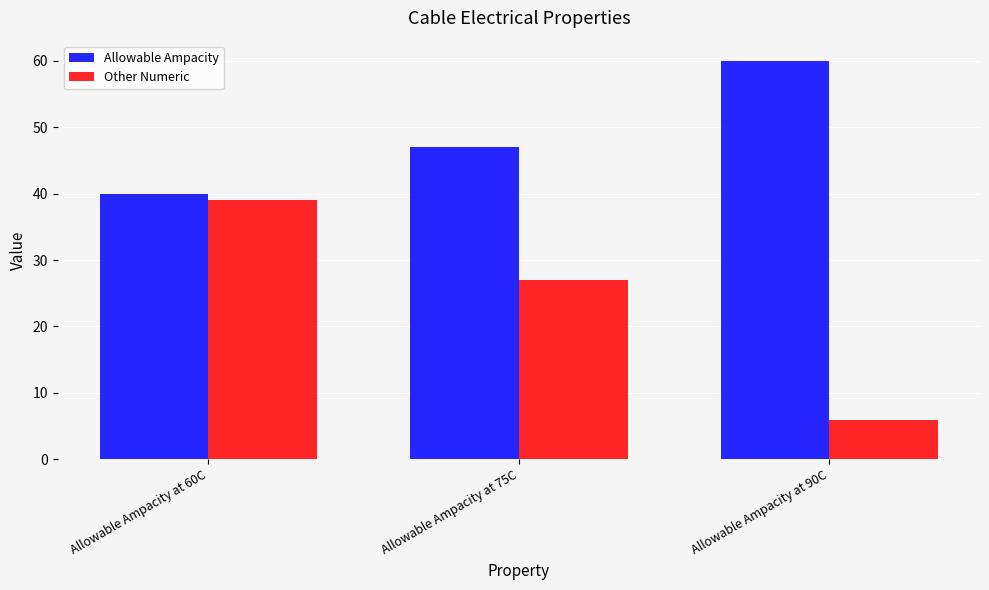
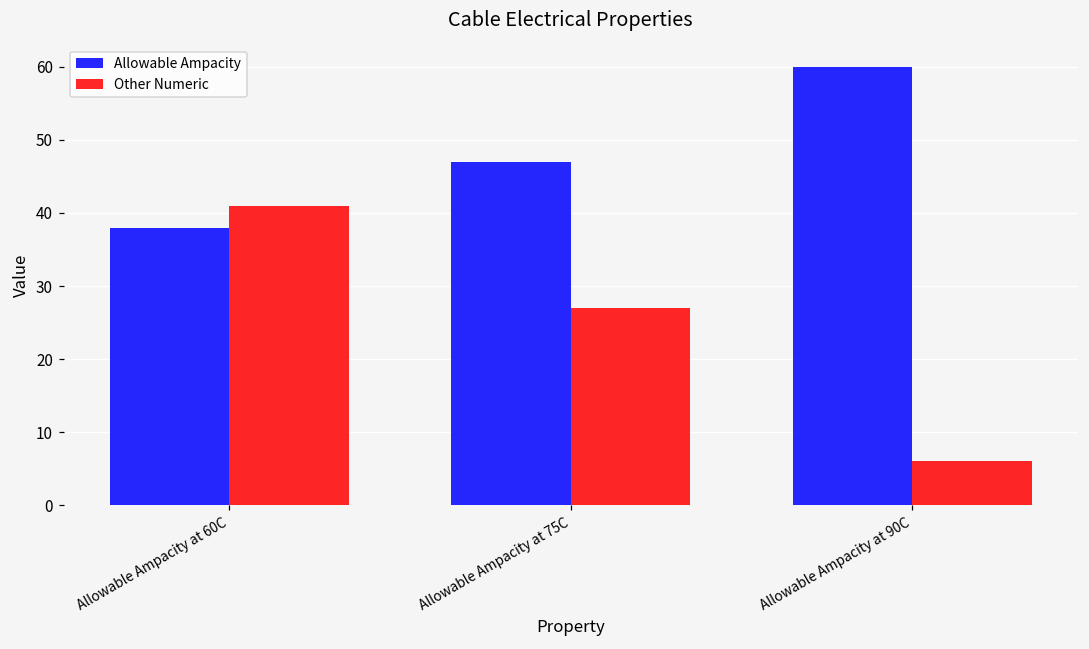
  {
    "Allowable Ampacity": {
-     "Allowable Ampacity at 60C": 40,
+     "Allowable Ampacity at 60C": 38,
      "Allowable Ampacity at 75C": 47,
      "Allowable Ampacity at 90C": 60
    },
    "Other Numeric": {
-     "Allowable Ampacity at 60C": 39,
+     "Allowable Ampacity at 60C": 41,
      "Allowable Ampacity at 75C": 27,
      "Allowable Ampacity at 90C": 6
    }
  }
